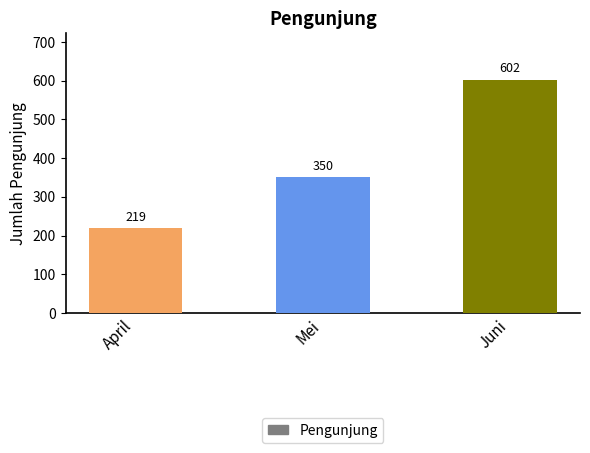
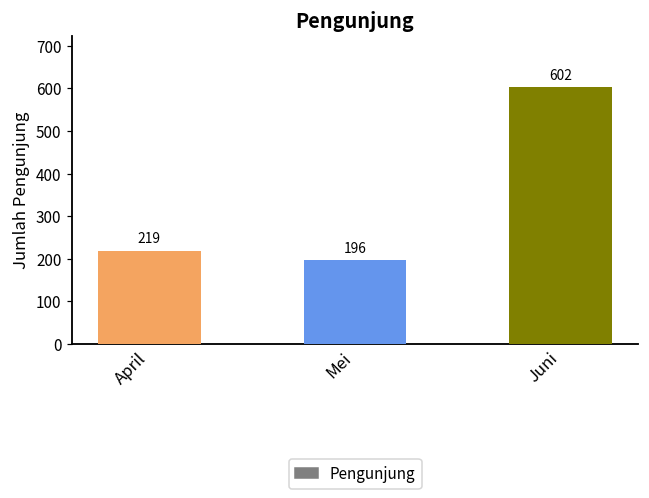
  {
    "April": 219,
-   "Mei": 350,
+   "Mei": 196,
    "Juni": 602
  }
